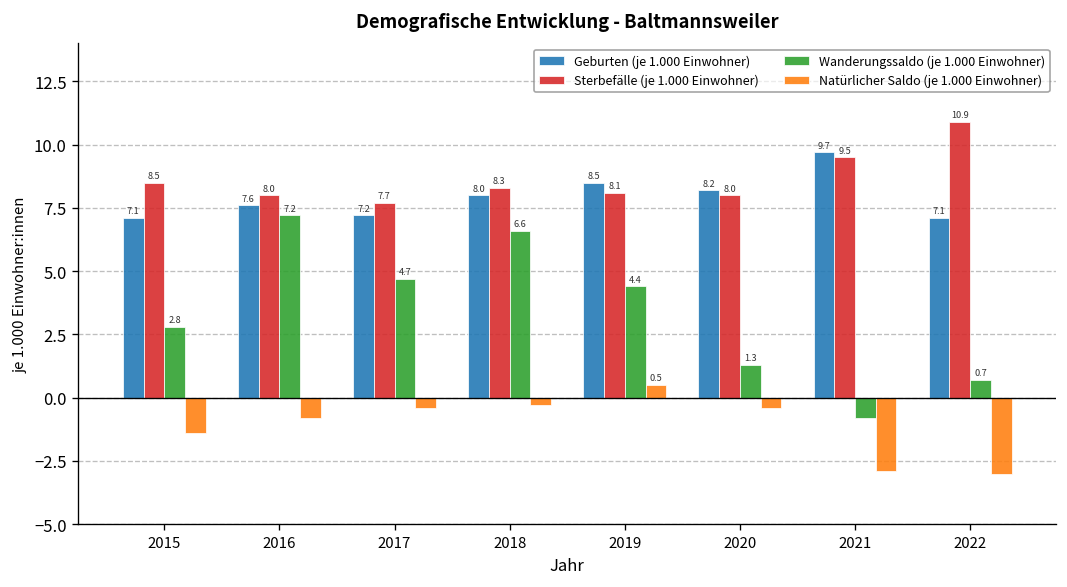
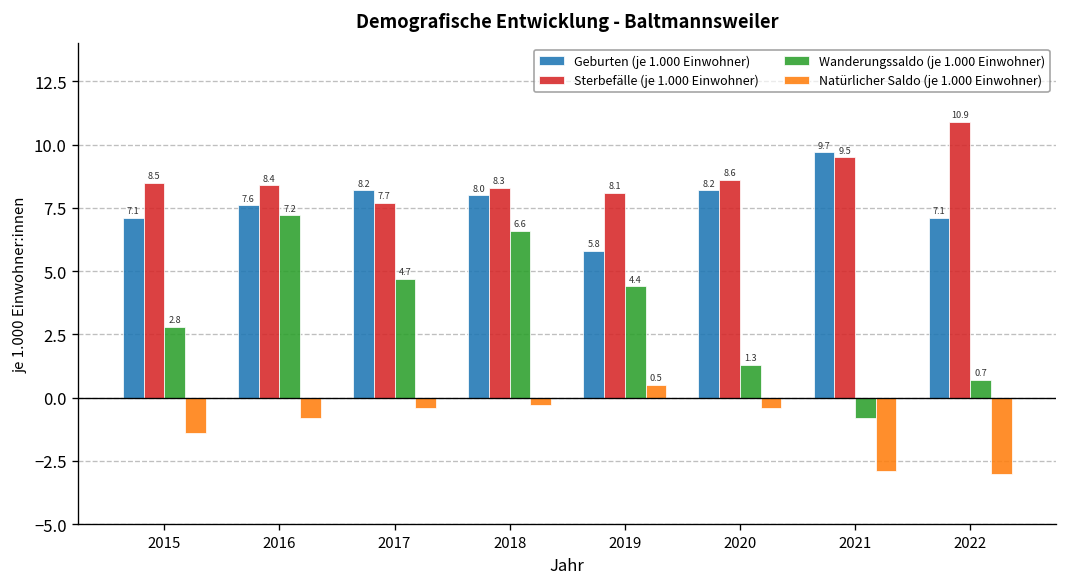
  {
    "Geburten (je 1.000 Einwohner)": {
      "2015": 7.1,
      "2016": 7.6,
-     "2017": 7.2,
+     "2017": 8.2,
      "2018": 8.0,
-     "2019": 8.5,
+     "2019": 5.8,
      "2020": 8.2,
      "2021": 9.7,
      "2022": 7.1
    },
    "Sterbefälle (je 1.000 Einwohner)": {
      "2015": 8.5,
-     "2016": 8.0,
+     "2016": 8.4,
      "2017": 7.7,
      "2018": 8.3,
      "2019": 8.1,
-     "2020": 8.0,
+     "2020": 8.6,
      "2021": 9.5,
      "2022": 10.9
    },
    "Wanderungssaldo (je 1.000 Einwohner)": {
      "2015": 2.8,
      "2016": 7.2,
      "2017": 4.7,
      "2018": 6.6,
      "2019": 4.4,
      "2020": 1.3,
      "2022": 0.7
    },
    "Natürlicher Saldo (je 1.000 Einwohner)": {
      "2019": 0.5
    }
  }
